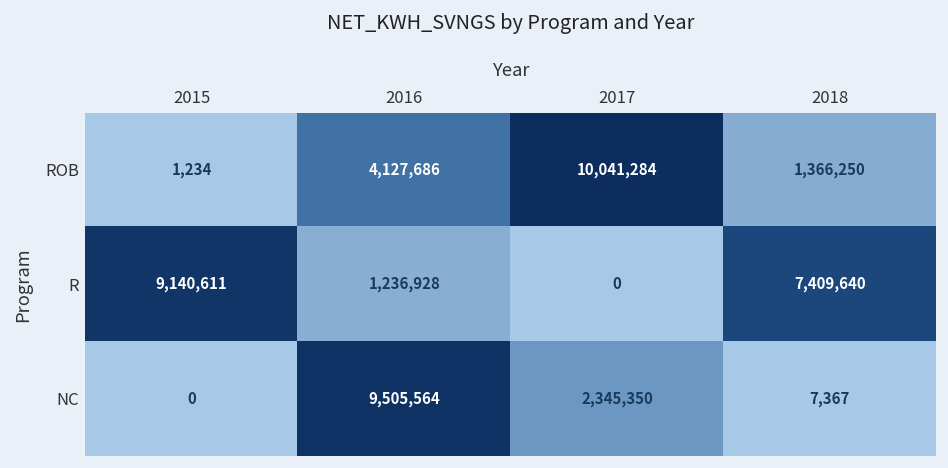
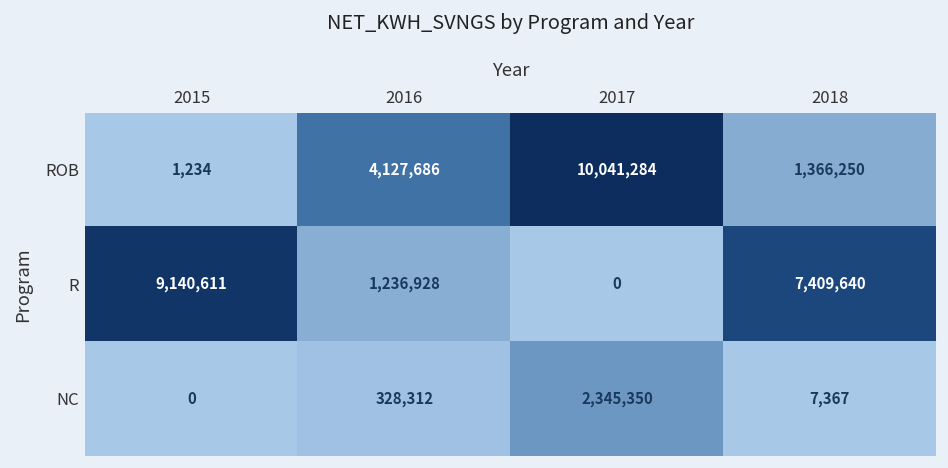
  {
    "ROB": {
      "2015": "1,234",
      "2016": "4,127,686",
      "2017": "10,041,284",
      "2018": "1,366,250"
    },
    "R": {
      "2015": "9,140,611",
      "2016": "1,236,928",
      "2017": "0",
      "2018": "7,409,640"
    },
    "NC": {
      "2015": "0",
-     "2016": "9,505,564",
+     "2016": "328,312",
      "2017": "2,345,350",
      "2018": "7,367"
    }
  }
